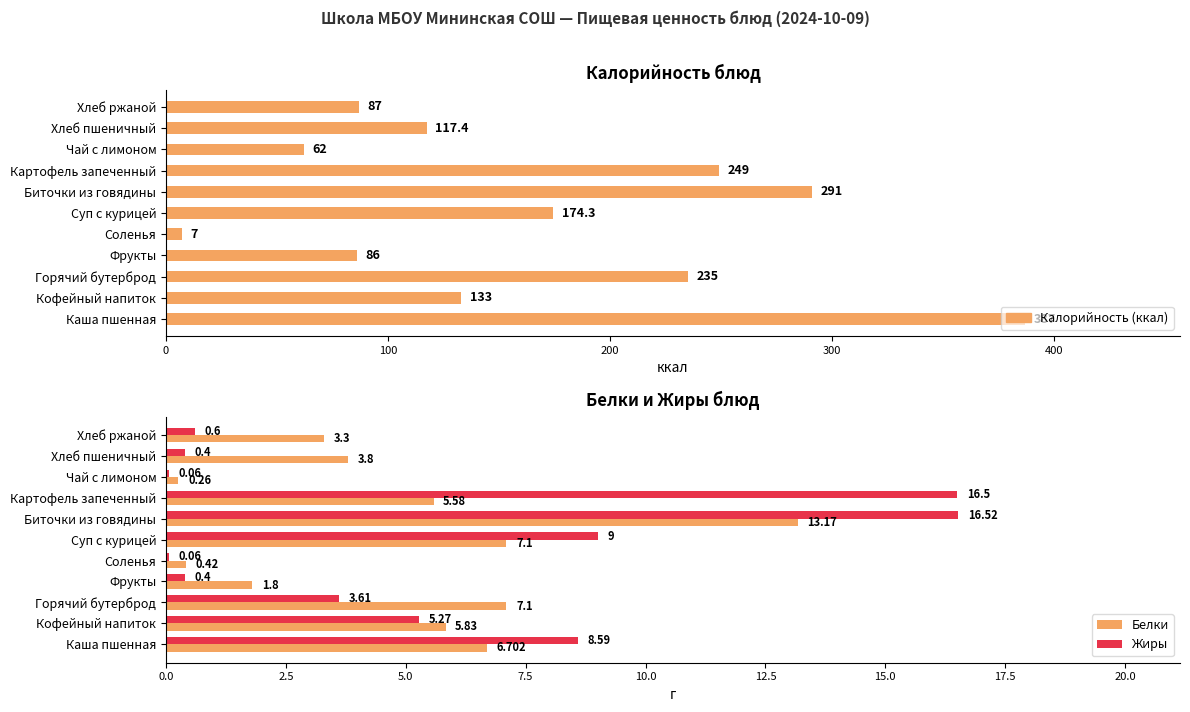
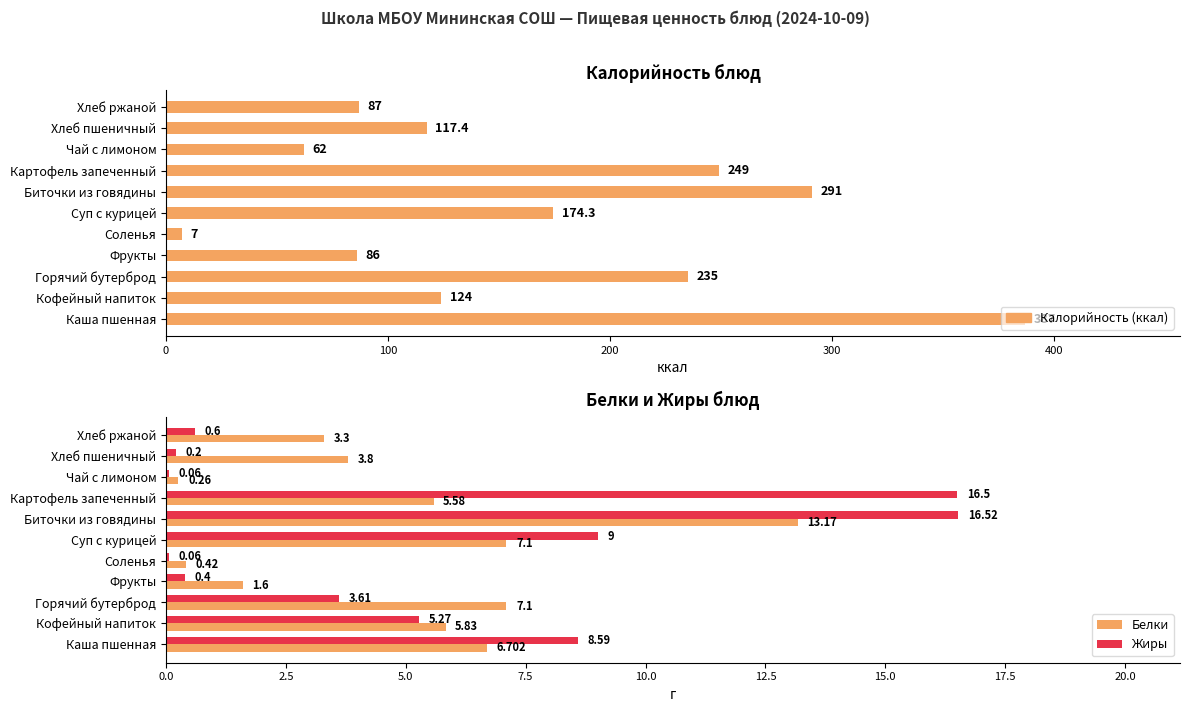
  {
    "Калорийность блюд": {
      "Хлеб ржаной": 87,
      "Хлеб пшеничный": 117.4,
      "Чай с лимоном": 62,
      "Картофель запеченный": 249,
      "Биточки из говядины": 291,
      "Суп с курицей": 174.3,
      "Соленья": 7,
      "Фрукты": 86,
      "Горячий бутерброд": 235,
-     "Кофейный напиток": 133
+     "Кофейный напиток": 124
    },
    "Белки и Жиры блюд": {
      "Белки": {
        "Хлеб ржаной": 3.3,
        "Хлеб пшеничный": 3.8,
        "Картофель запеченный": 5.58,
        "Биточки из говядины": 13.17,
        "Суп с курицей": 7.1,
        "Соленья": 0.42,
-       "Фрукты": 1.8,
+       "Фрукты": 1.6,
        "Горячий бутерброд": 7.1,
        "Кофейный напиток": 5.83,
        "Каша пшенная": 6.702
      },
      "Жиры": {
        "Хлеб ржаной": 0.6,
-       "Хлеб пшеничный": 0.4,
+       "Хлеб пшеничный": 0.2,
        "Картофель запеченный": 16.5,
        "Биточки из говядины": 16.52,
        "Суп с курицей": 9,
        "Соленья": 0.06,
        "Фрукты": 0.4,
        "Горячий бутерброд": 3.61,
        "Кофейный напиток": 5.27,
        "Каша пшенная": 8.59
      }
    }
  }
